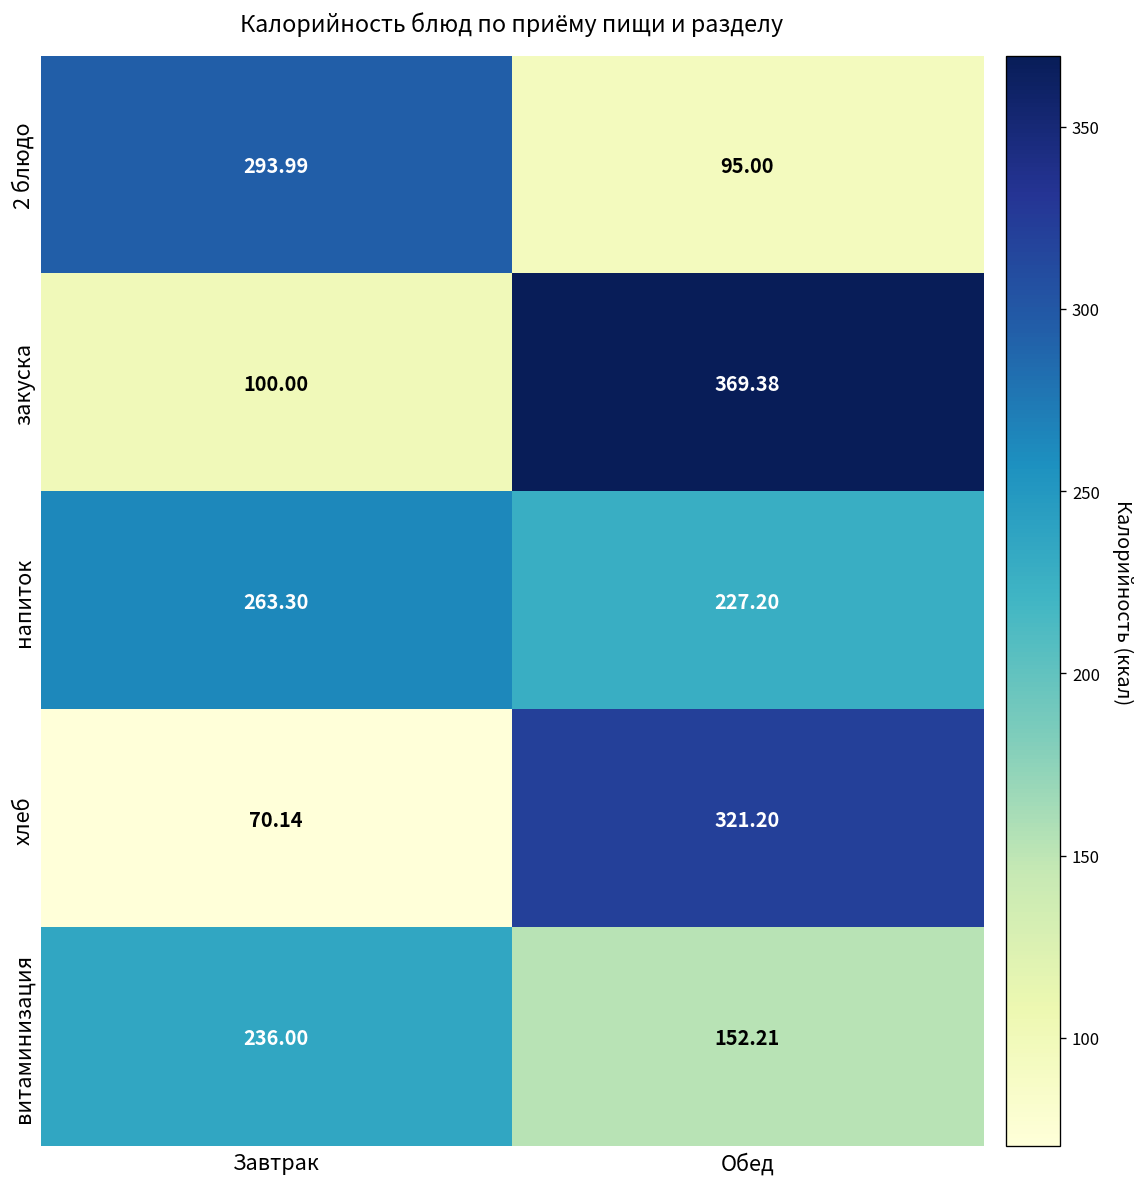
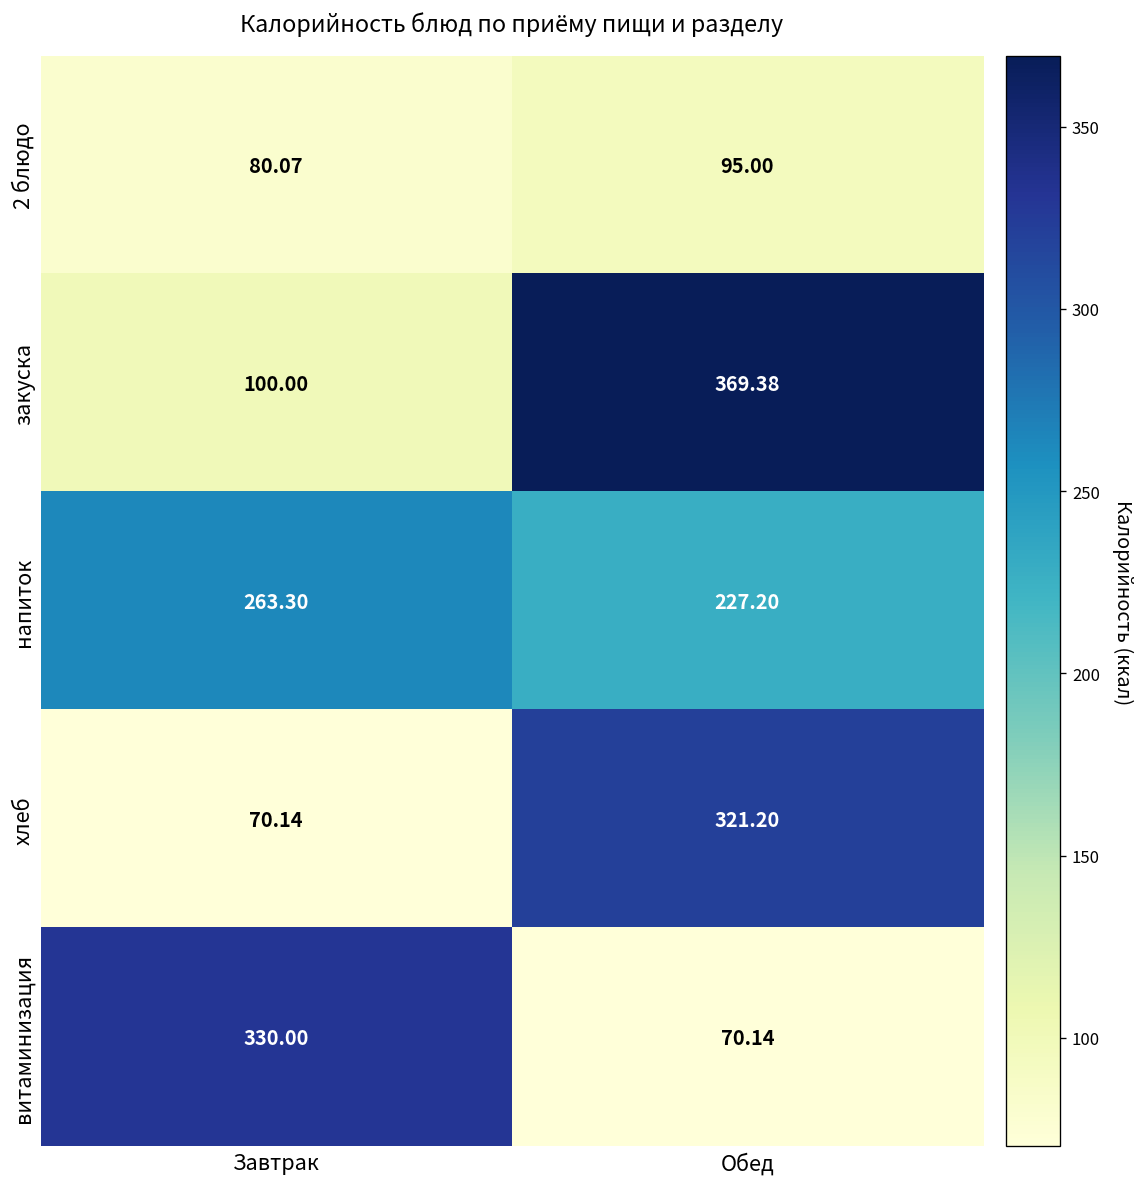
  {
    "2 блюдо": {
-     "Завтрак": 293.99,
+     "Завтрак": 80.07,
      "Обед": 95.00
    },
    "закуска": {
      "Завтрак": 100.00,
      "Обед": 369.38
    },
    "напиток": {
      "Завтрак": 263.30,
      "Обед": 227.20
    },
    "хлеб": {
      "Завтрак": 70.14,
      "Обед": 321.20
    },
    "витаминизация": {
-     "Завтрак": 236.00,
-     "Обед": 152.21
+     "Завтрак": 330.00,
+     "Обед": 70.14
    }
  }
